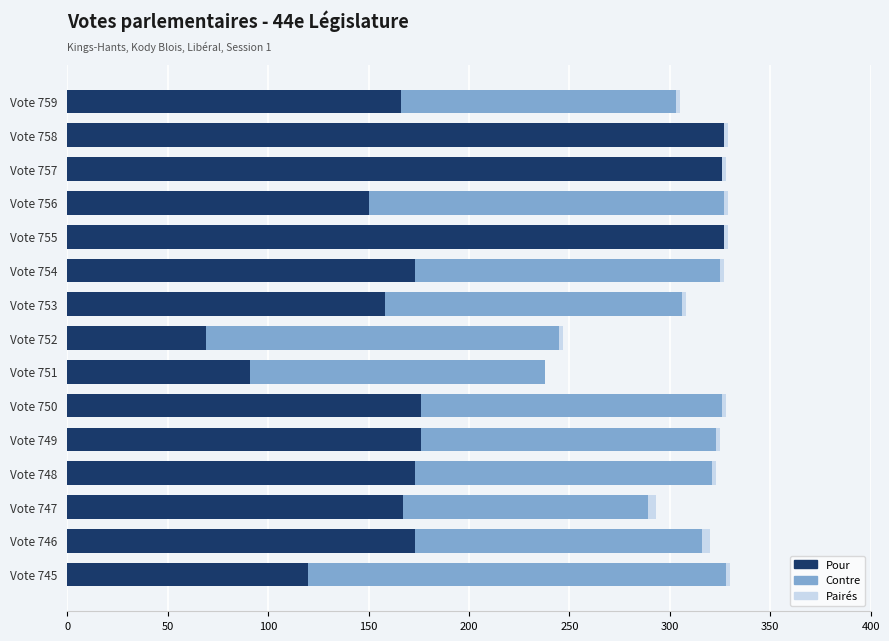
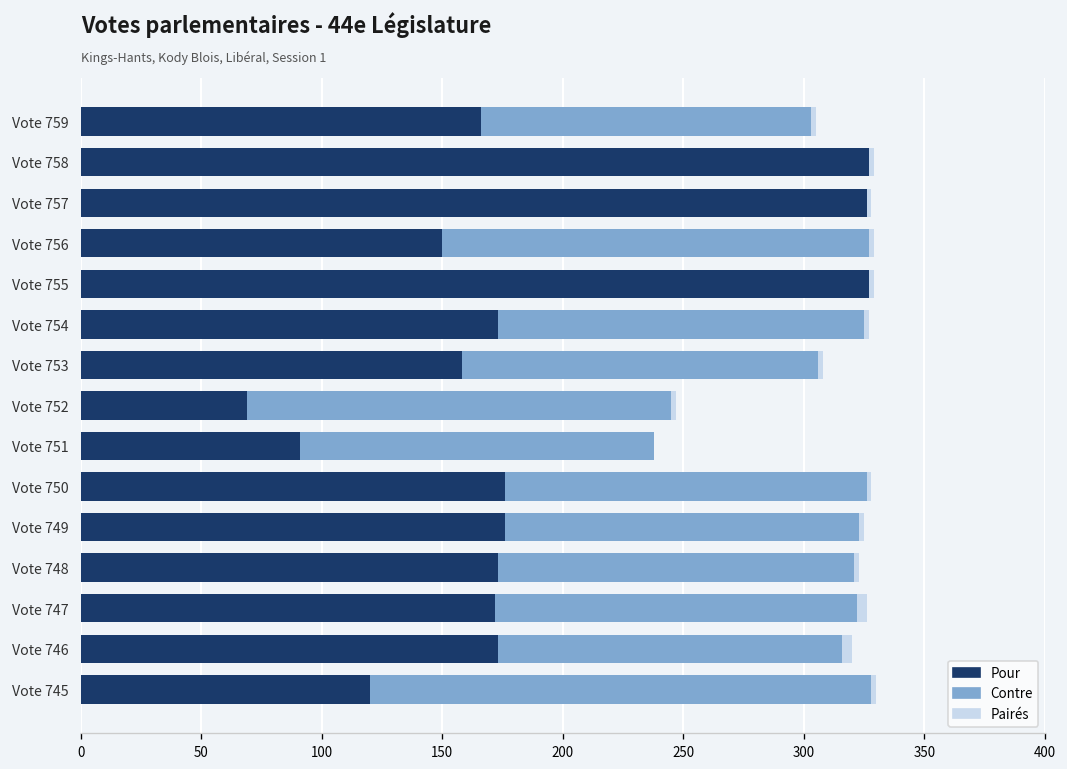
  {
    "Pour": {
      "Vote 759": 166,
      "Vote 758": 327,
      "Vote 757": 326,
      "Vote 756": 150,
      "Vote 755": 327,
      "Vote 754": 173,
      "Vote 753": 158,
      "Vote 752": 69,
      "Vote 751": 91,
      "Vote 750": 176,
      "Vote 749": 176,
      "Vote 748": 173,
-     "Vote 747": 167,
+     "Vote 747": 172,
      "Vote 746": 173,
      "Vote 745": 120
    },
    "Contre": {
      "Vote 759": 137,
      "Vote 758": 0,
      "Vote 757": 0,
      "Vote 756": 177,
      "Vote 755": 0,
      "Vote 754": 152,
      "Vote 753": 148,
      "Vote 752": 176,
      "Vote 751": 147,
      "Vote 750": 150,
      "Vote 749": 147,
      "Vote 748": 148,
-     "Vote 747": 122,
+     "Vote 747": 150,
      "Vote 746": 143,
      "Vote 745": 208
    },
    "Pairés": {
      "Vote 759": 2,
      "Vote 758": 2,
      "Vote 757": 2,
      "Vote 756": 2,
      "Vote 755": 2,
      "Vote 754": 2,
      "Vote 753": 2,
      "Vote 752": 2,
      "Vote 751": 0,
      "Vote 750": 2,
      "Vote 749": 2,
      "Vote 748": 2,
      "Vote 747": 4,
      "Vote 746": 4,
      "Vote 745": 2
    }
  }
